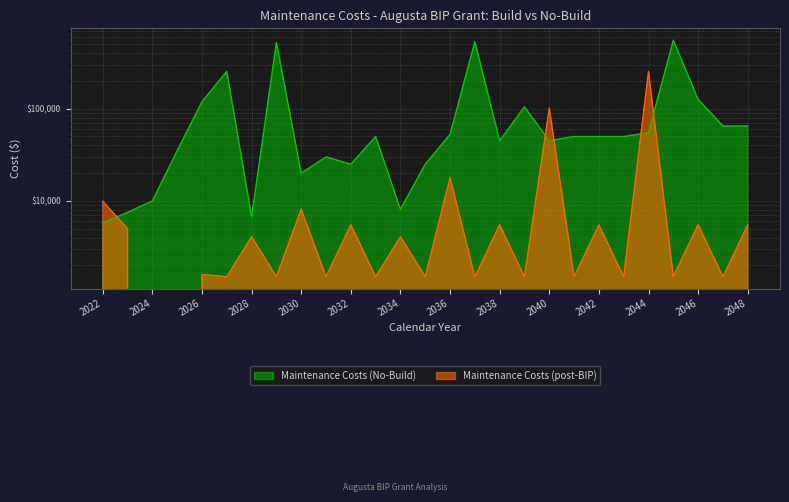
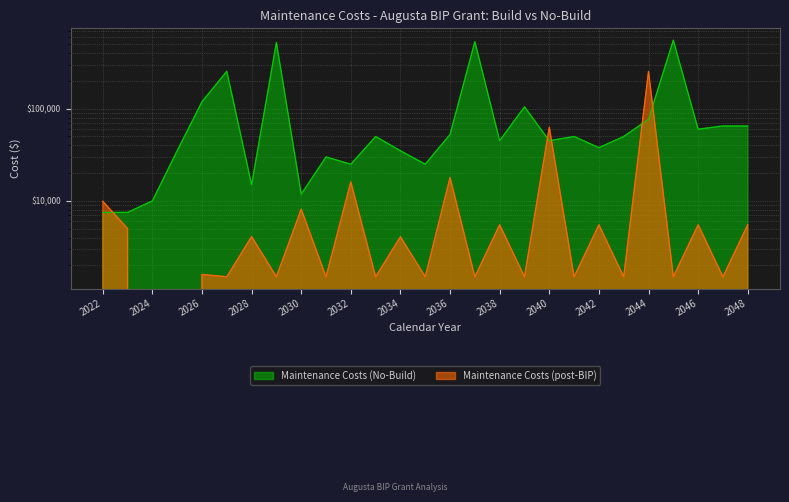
  {
    "Maintenance Costs (No-Build)": {
-     "2022": "$6,000",
+     "2022": "$8,000",
      "2024": "$10,000",
      "2026": "$120,000",
-     "2028": "$7,000",
-     "2030": "$20,000",
+     "2028": "$15,000",
+     "2030": "$12,000",
      "2032": "$25,000",
-     "2034": "$8,000",
+     "2034": "$35,000",
      "2036": "$50,000",
      "2038": "$50,000",
      "2040": "$50,000",
-     "2042": "$50,000",
-     "2044": "$60,000",
-     "2046": "$130,000",
+     "2042": "$38,000",
+     "2044": "$80,000",
+     "2046": "$60,000",
      "2048": "$70,000"
    },
    "Maintenance Costs (post-BIP)": {
      "2022": "$10,000",
      "2026": "$1,600",
      "2028": "$4,000",
      "2030": "$8,000",
-     "2032": "$6,000",
+     "2032": "$16,000",
      "2034": "$4,000",
      "2036": "$18,000",
      "2038": "$6,000",
-     "2040": "$100,000",
+     "2040": "$60,000",
      "2042": "$6,000",
      "2044": "$250,000",
      "2046": "$6,000",
      "2048": "$6,000"
    }
  }
